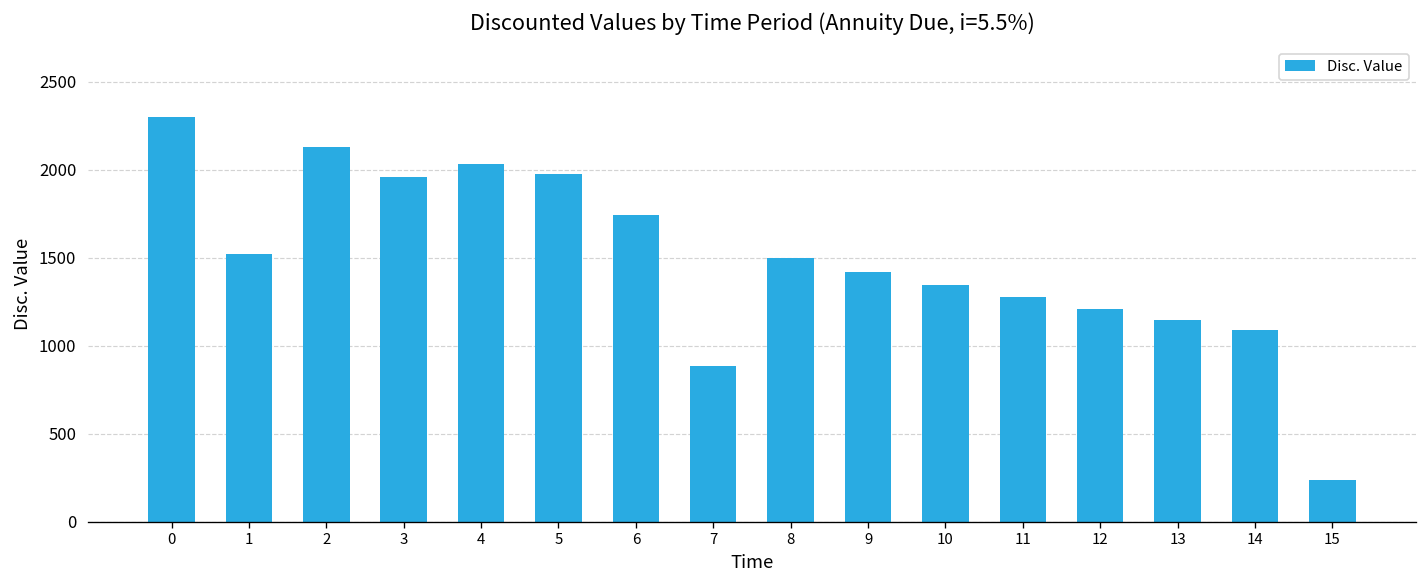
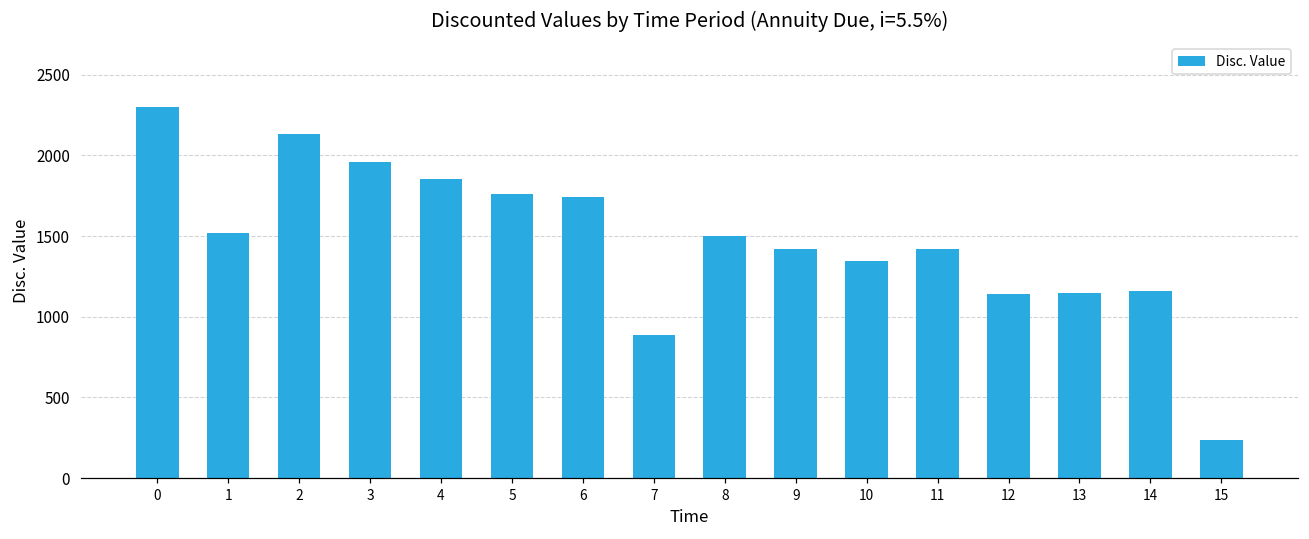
  {
    "0": 2300,
    "1": 1520,
    "2": 2130,
    "3": 1960,
-   "4": 2030,
-   "5": 1970,
+   "4": 1860,
+   "5": 1760,
    "6": 1740,
    "7": 890,
    "8": 1500,
    "9": 1420,
    "10": 1350,
-   "11": 1280,
-   "12": 1210,
+   "11": 1420,
+   "12": 1140,
    "13": 1150,
-   "14": 1090,
+   "14": 1160,
    "15": 240
  }
